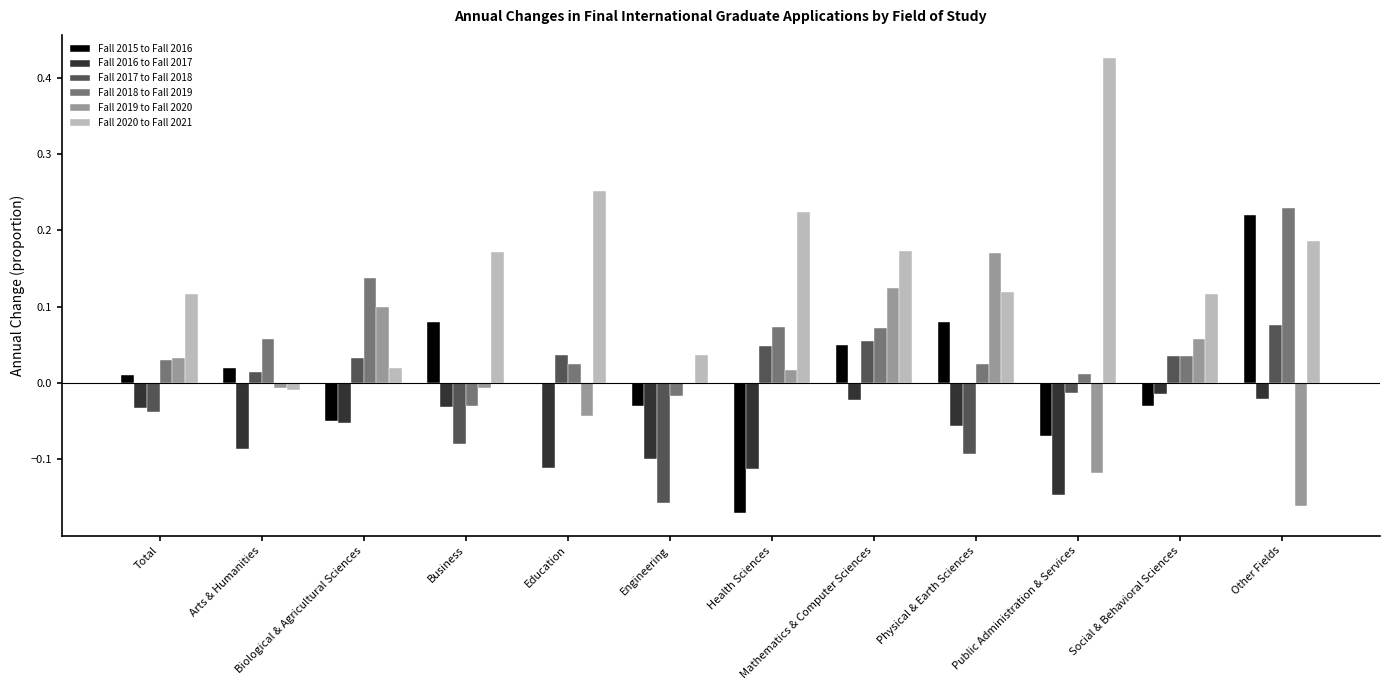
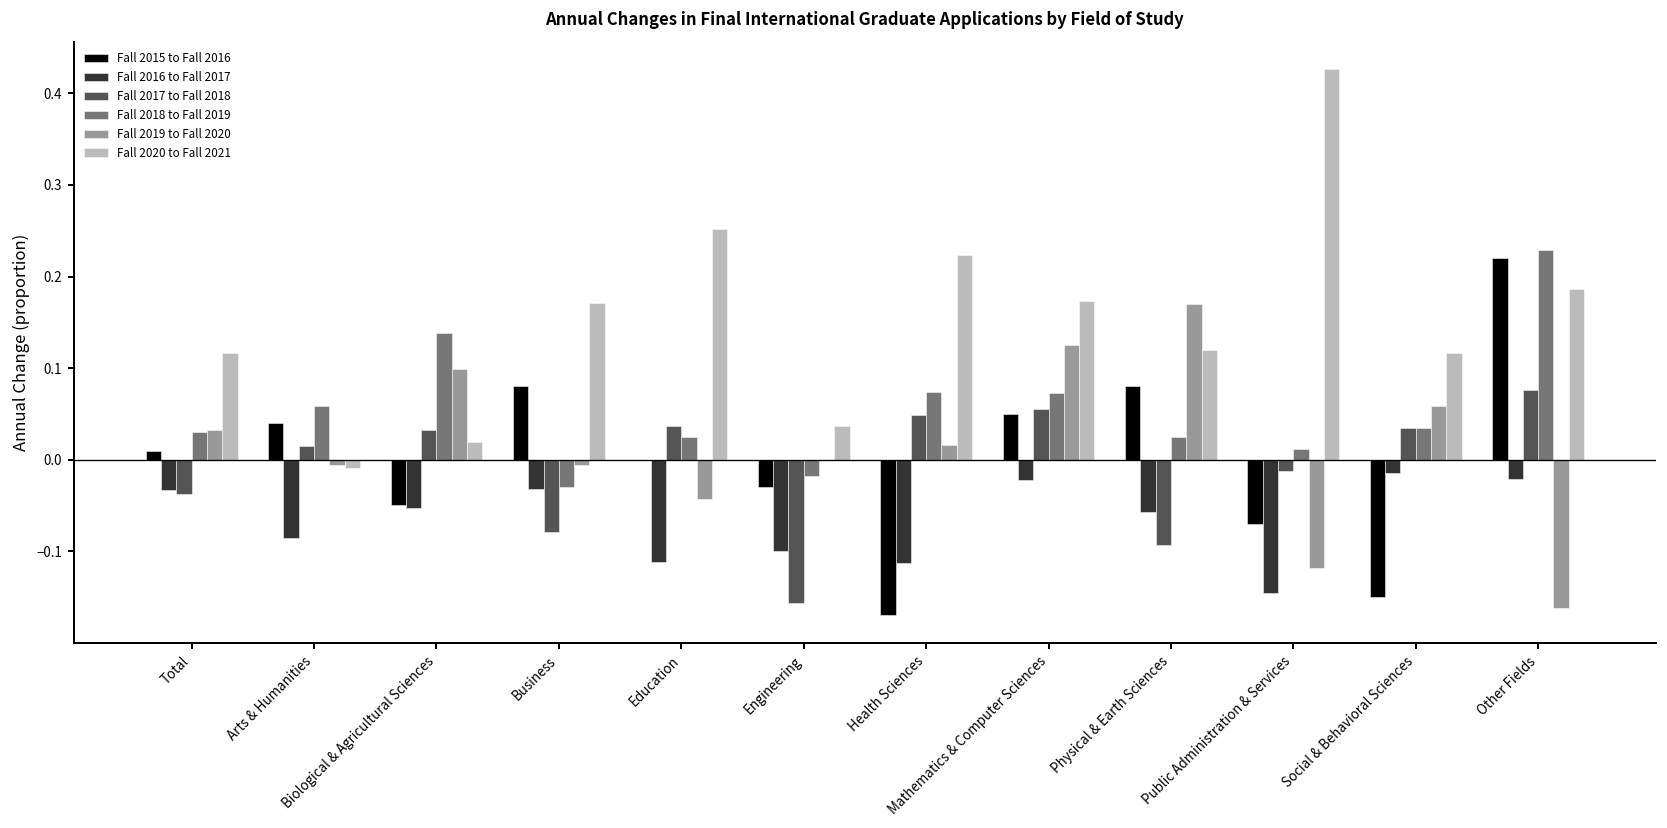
  {
    "Fall 2015 to Fall 2016": {
      "Total": 0.01,
-     "Arts & Humanities": 0.02,
+     "Arts & Humanities": 0.04,
      "Biological & Agricultural Sciences": -0.05,
      "Business": 0.08,
      "Education": 0.00,
      "Engineering": -0.03,
      "Health Sciences": -0.17,
      "Mathematics & Computer Sciences": 0.05,
      "Physical & Earth Sciences": 0.08,
      "Public Administration & Services": -0.07,
-     "Social & Behavioral Sciences": -0.03,
+     "Social & Behavioral Sciences": -0.15,
      "Other Fields": 0.22
    }
  }
